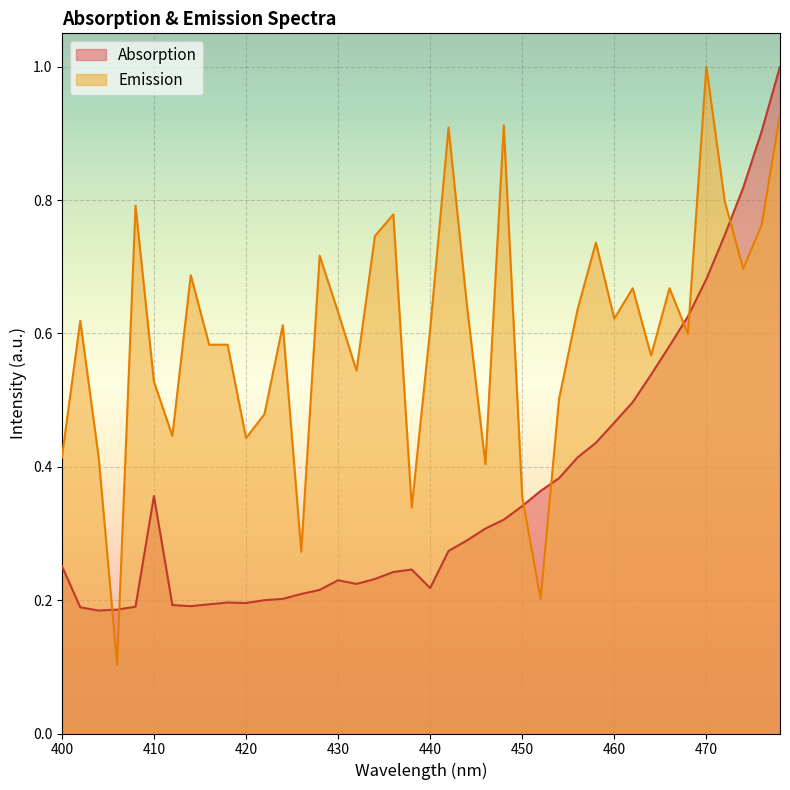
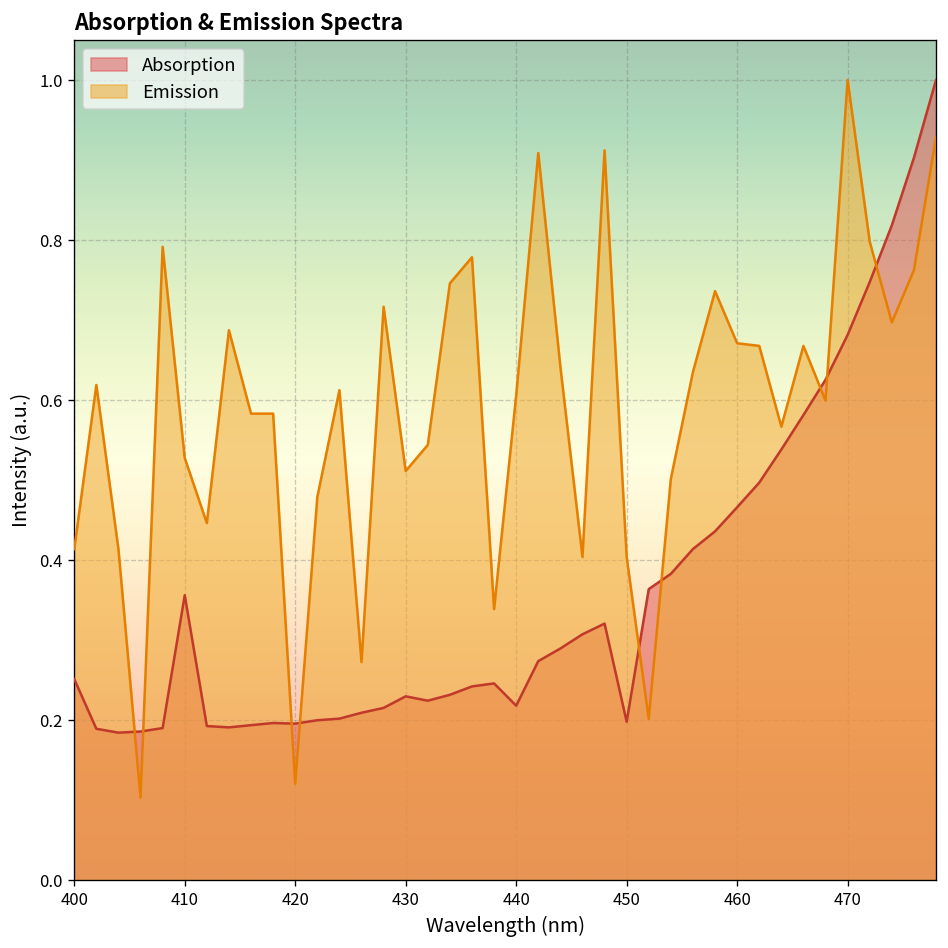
  {
    "Absorption": {
      "400": 0.25,
      "410": 0.36,
      "420": 0.20,
      "430": 0.23,
      "440": 0.22,
-     "450": 0.34,
+     "450": 0.20,
      "460": 0.47,
      "470": 0.68
    },
    "Emission": {
      "400": 0.41,
      "410": 0.53,
-     "420": 0.44,
-     "430": 0.63,
+     "420": 0.12,
+     "430": 0.51,
      "440": 0.61,
-     "450": 0.36,
-     "460": 0.62,
+     "450": 0.40,
+     "460": 0.67,
      "470": 1.00
    }
  }
